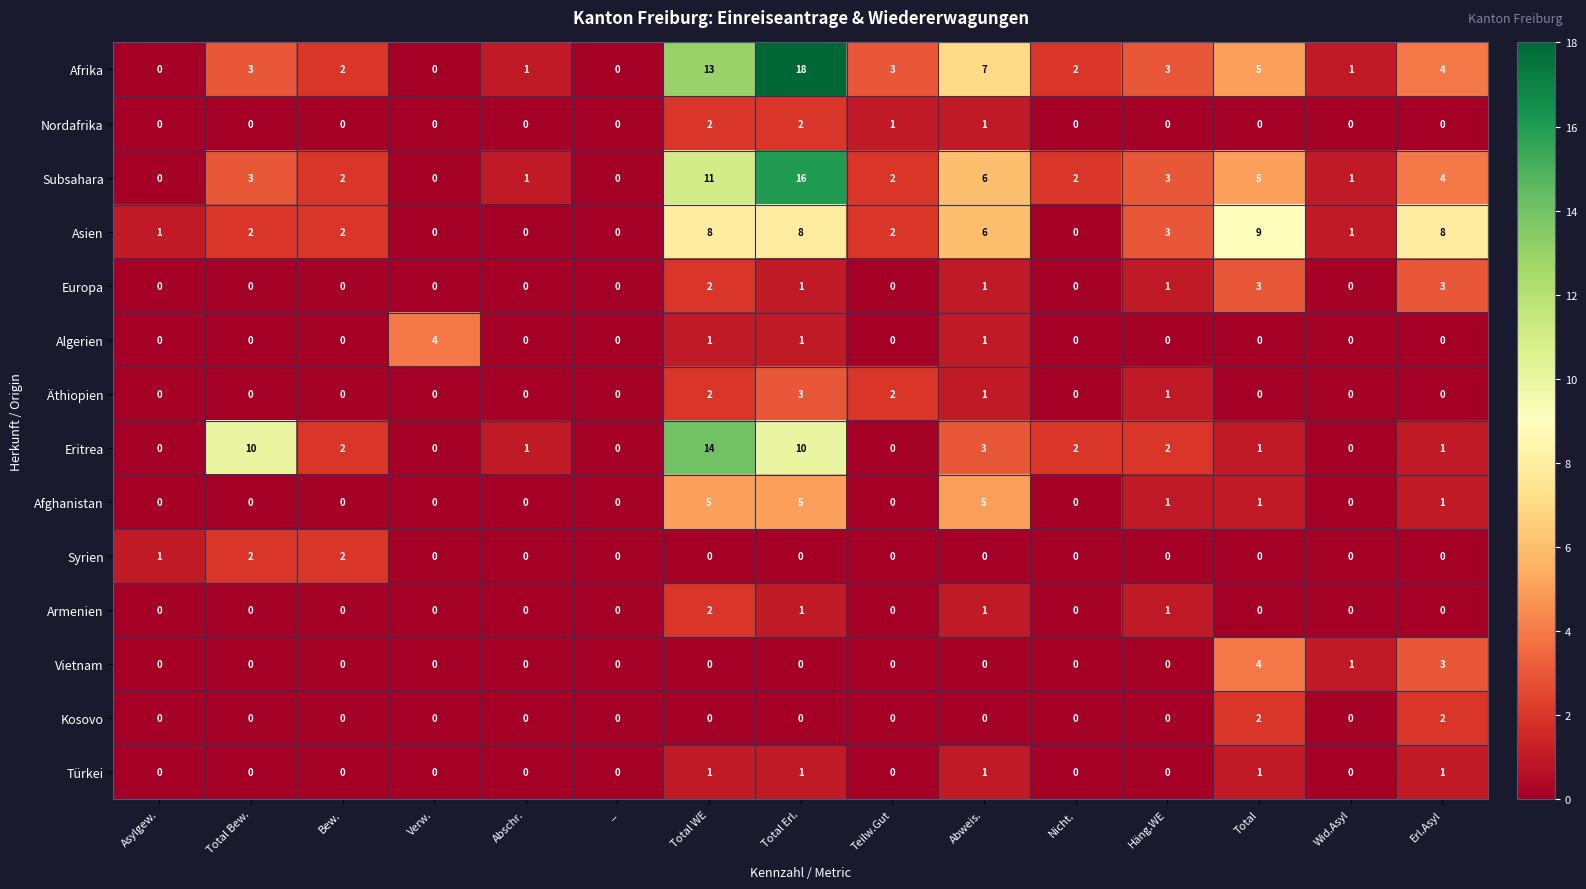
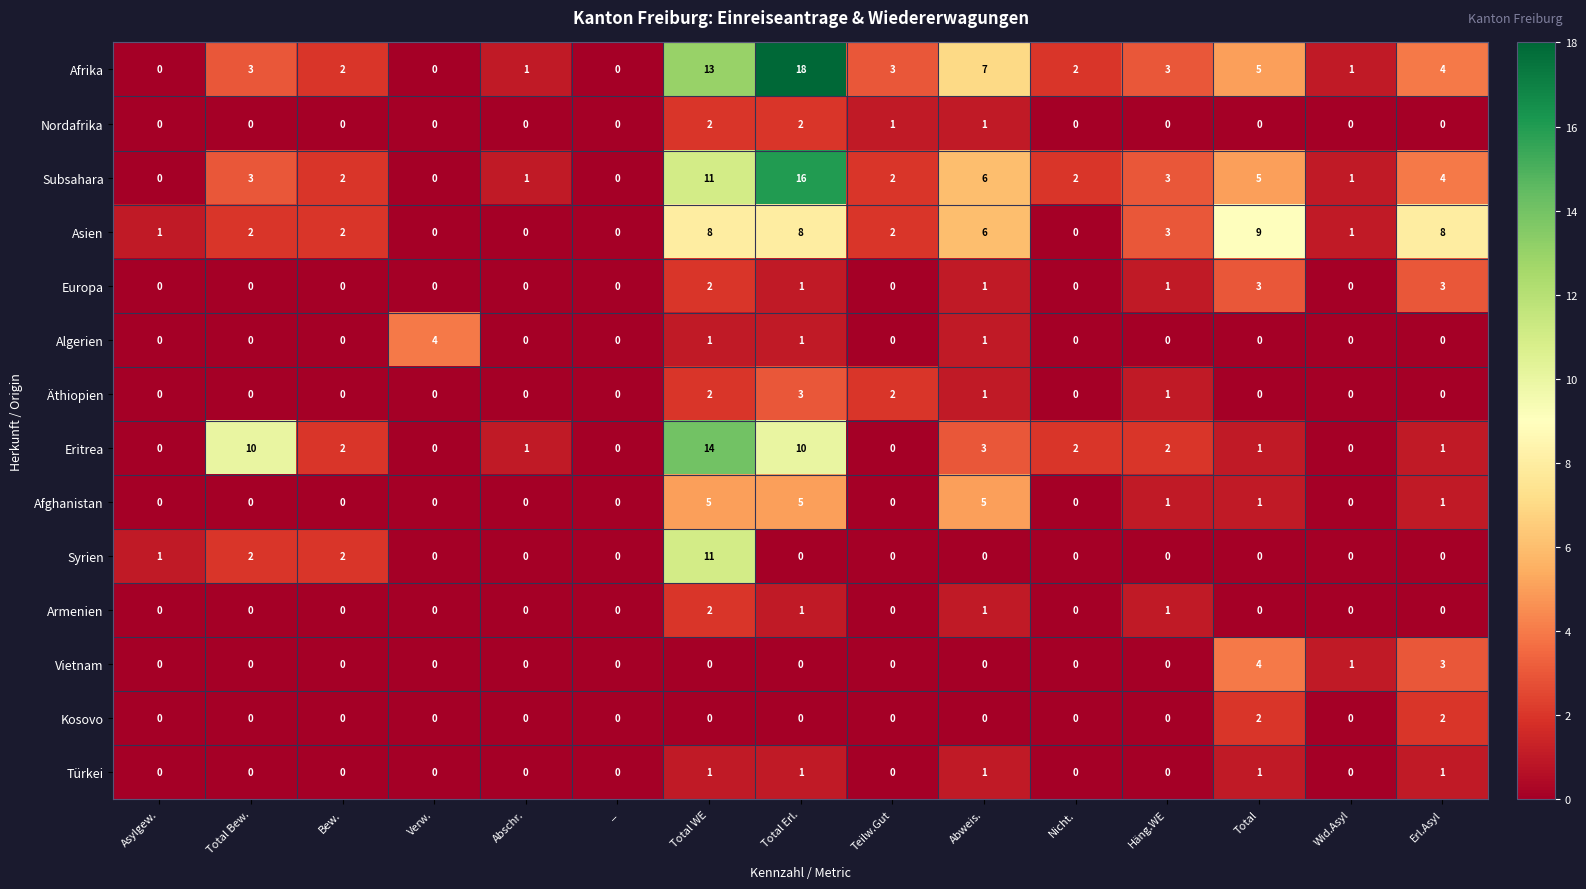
  {
    "Syrien": {
      "Asylgew.": 1,
      "Total Bew.": 2,
      "Bew.": 2,
      "Verw.": 0,
      "Abschr.": 0,
      "_": 0,
-     "Total WE": 0,
+     "Total WE": 11,
      "Total Erl.": 0,
      "Teilw.Gut": 0,
      "Abweis.": 0,
      "Nicht.": 0,
      "Häng.WE": 0,
      "Total": 0,
      "Wid.Asyl": 0,
      "Erl.Asyl": 0
    }
  }
